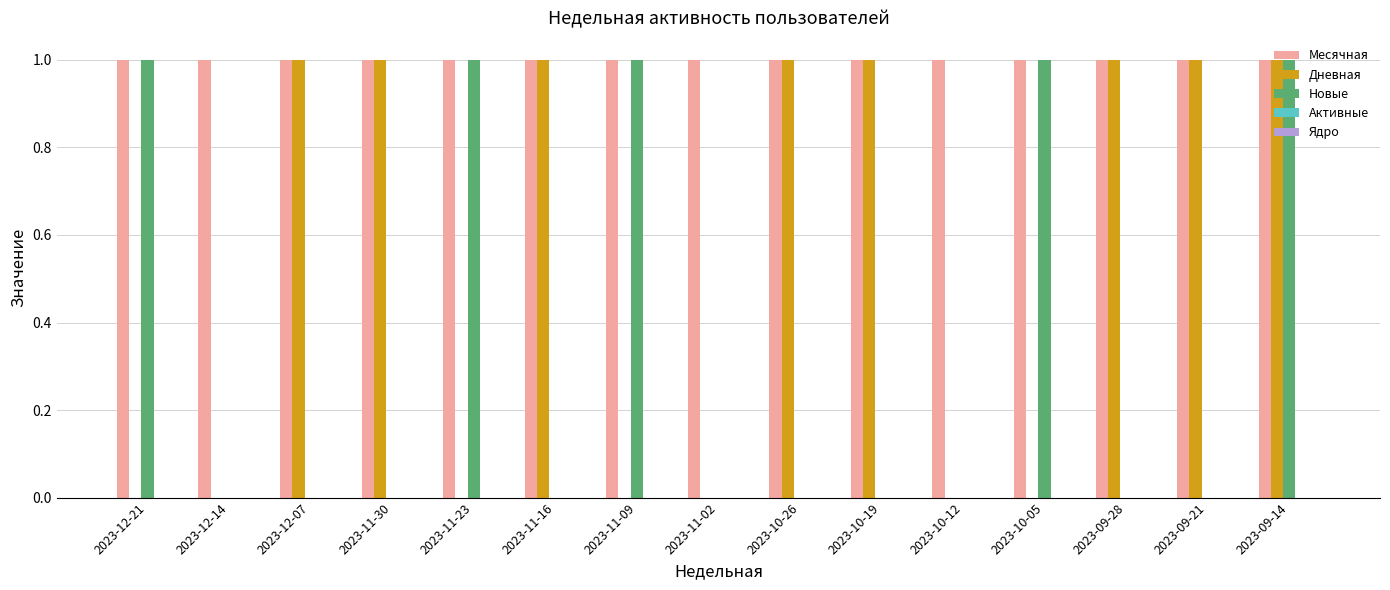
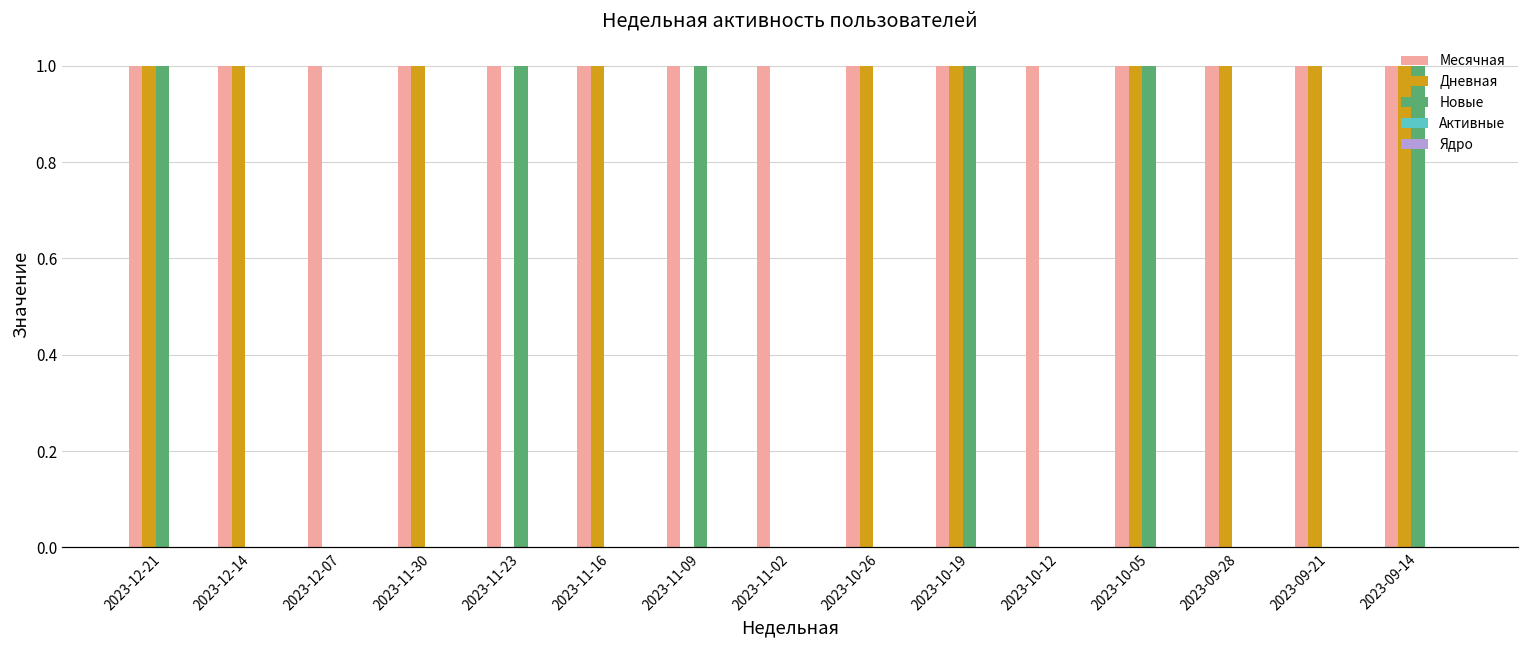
  {
    "Месячная": {
      "2023-12-21": 1,
      "2023-12-14": 1,
      "2023-12-07": 1,
      "2023-11-30": 1,
      "2023-11-23": 1,
      "2023-11-16": 1,
      "2023-11-09": 1,
      "2023-11-02": 1,
      "2023-10-26": 1,
      "2023-10-19": 1,
      "2023-10-12": 1,
      "2023-10-05": 1,
      "2023-09-28": 1,
      "2023-09-21": 1,
      "2023-09-14": 1
    },
    "Дневная": {
-     "2023-12-21": 0,
-     "2023-12-14": 0,
-     "2023-12-07": 1,
+     "2023-12-21": 1,
+     "2023-12-14": 1,
+     "2023-12-07": 0,
      "2023-11-30": 1,
      "2023-11-23": 0,
      "2023-11-16": 1,
      "2023-11-09": 0,
      "2023-11-02": 0,
      "2023-10-26": 1,
      "2023-10-19": 1,
      "2023-10-12": 0,
-     "2023-10-05": 0,
+     "2023-10-05": 1,
      "2023-09-28": 1,
      "2023-09-21": 1,
      "2023-09-14": 1
    },
    "Новые": {
      "2023-12-21": 1,
      "2023-12-14": 0,
      "2023-12-07": 0,
      "2023-11-30": 0,
      "2023-11-23": 1,
      "2023-11-16": 0,
      "2023-11-09": 1,
      "2023-11-02": 0,
      "2023-10-26": 0,
-     "2023-10-19": 0,
+     "2023-10-19": 1,
      "2023-10-12": 0,
      "2023-10-05": 1,
      "2023-09-28": 0,
      "2023-09-21": 0,
      "2023-09-14": 1
    },
    "Активные": {
      "2023-12-21": 0,
      "2023-12-14": 0,
      "2023-12-07": 0,
      "2023-11-30": 0,
      "2023-11-23": 0,
      "2023-11-16": 0,
      "2023-11-09": 0,
      "2023-11-02": 0,
      "2023-10-26": 0,
      "2023-10-19": 0,
      "2023-10-12": 0,
      "2023-10-05": 0,
      "2023-09-28": 0,
      "2023-09-21": 0,
      "2023-09-14": 0
    },
    "Ядро": {
      "2023-12-21": 0,
      "2023-12-14": 0,
      "2023-12-07": 0,
      "2023-11-30": 0,
      "2023-11-23": 0,
      "2023-11-16": 0,
      "2023-11-09": 0,
      "2023-11-02": 0,
      "2023-10-26": 0,
      "2023-10-19": 0,
      "2023-10-12": 0,
      "2023-10-05": 0,
      "2023-09-28": 0,
      "2023-09-21": 0,
      "2023-09-14": 0
    }
  }
